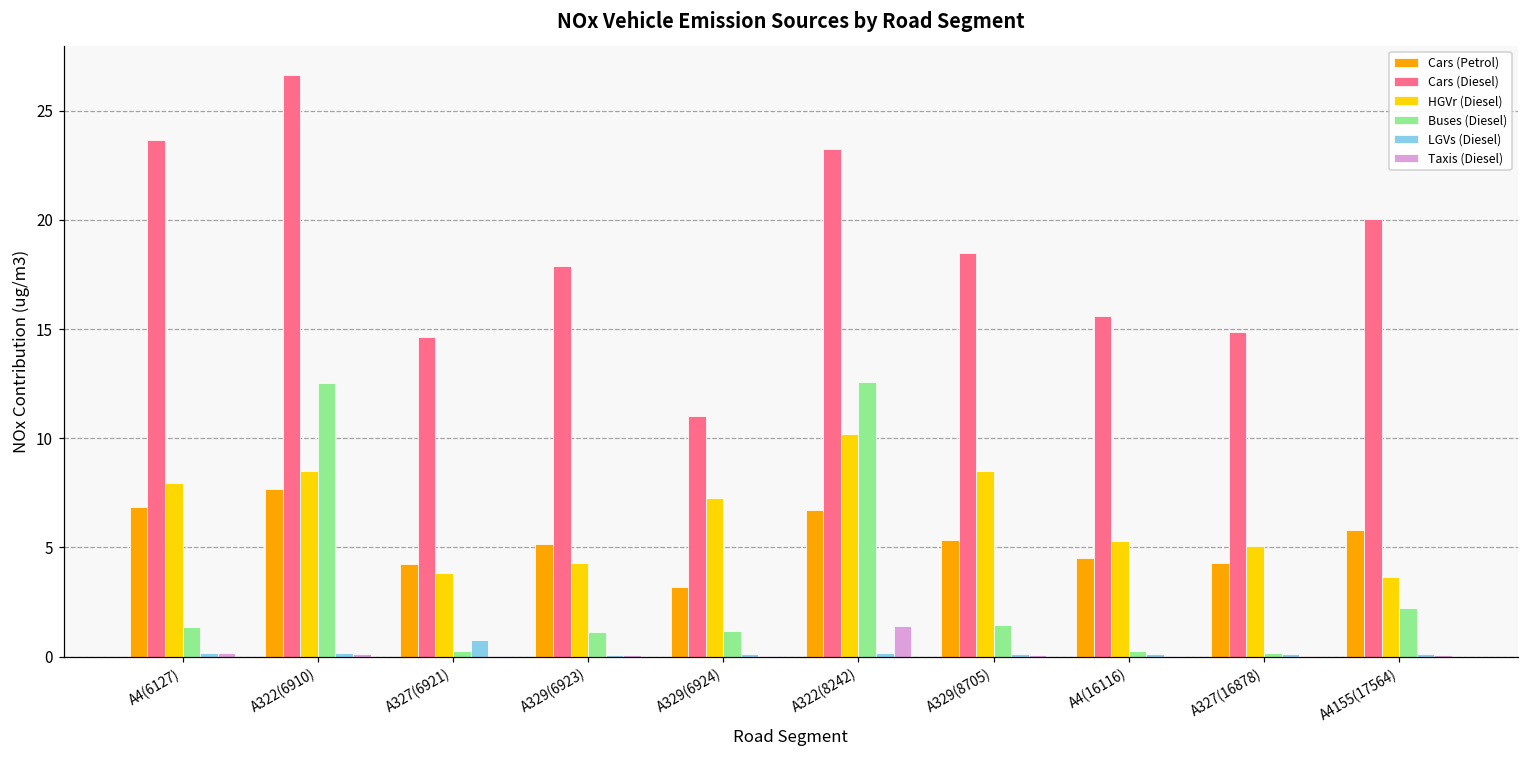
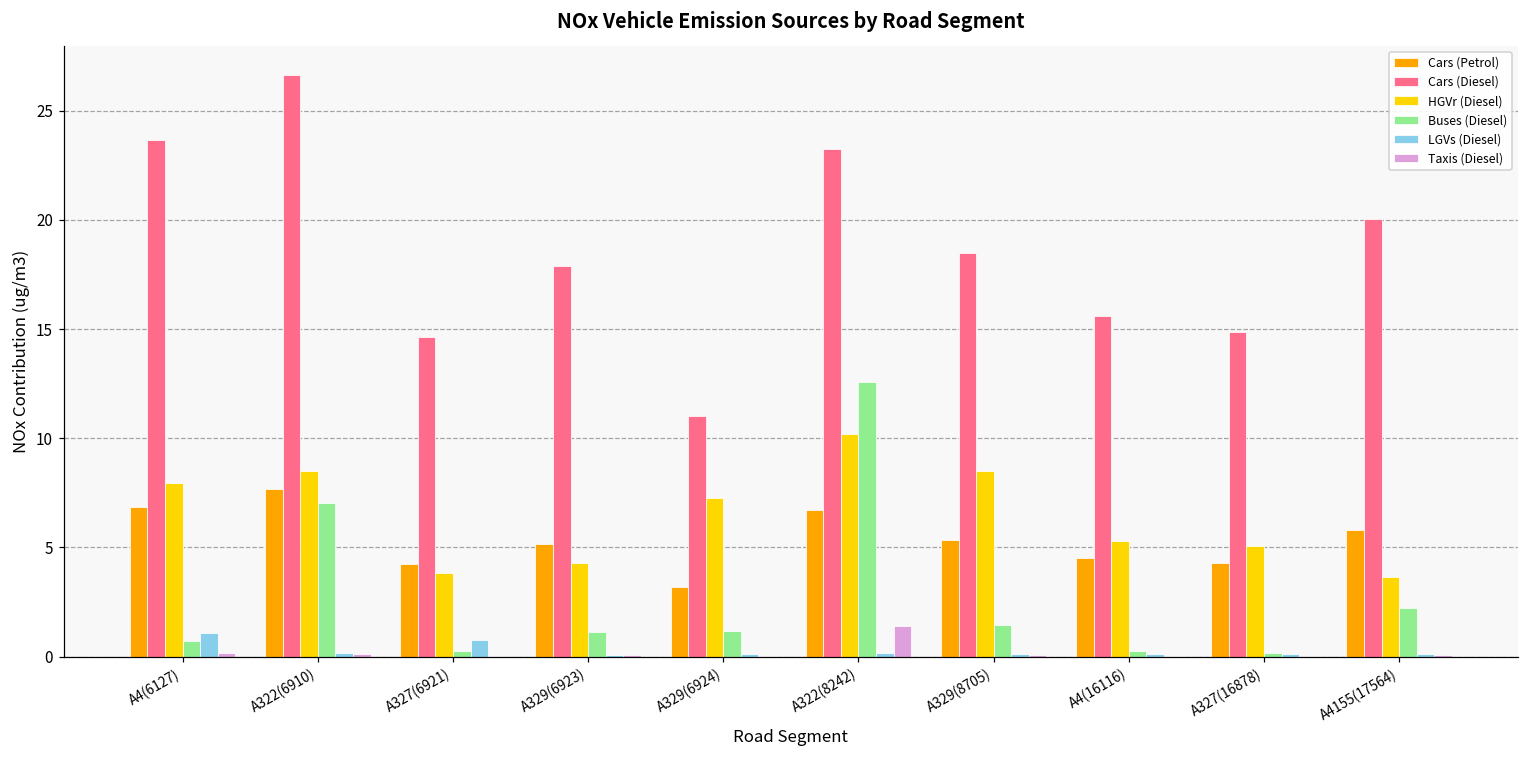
  {
    "Cars (Diesel)": {
      "A4(6127)": 23.7,
      "A322(6910)": 26.6,
      "A327(6921)": 14.6,
      "A329(6923)": 17.9,
      "A329(6924)": 11.0,
      "A322(8242)": 23.2,
      "A329(8705)": 18.5,
      "A4(16116)": 15.6,
      "A327(16878)": 14.9,
      "A4155(17564)": 20.0
    },
    "Buses (Diesel)": {
-     "A4(6127)": 1.4,
-     "A322(6910)": 12.5,
+     "A4(6127)": 0.7,
+     "A322(6910)": 7.0,
      "A327(6921)": 0.3,
      "A329(6923)": 1.1,
      "A329(6924)": 1.2,
      "A322(8242)": 12.6,
      "A329(8705)": 1.4,
      "A4(16116)": 0.3,
      "A327(16878)": 0.2,
      "A4155(17564)": 2.2
    },
    "LGVs (Diesel)": {
-     "A4(6127)": 0.1,
+     "A4(6127)": 1.1,
      "A322(6910)": 0.2,
      "A327(6921)": 0.8,
      "A322(8242)": 0.2
    },
    "Taxis (Diesel)": {
      "A4(6127)": 0.1,
      "A322(8242)": 1.4
    }
  }
